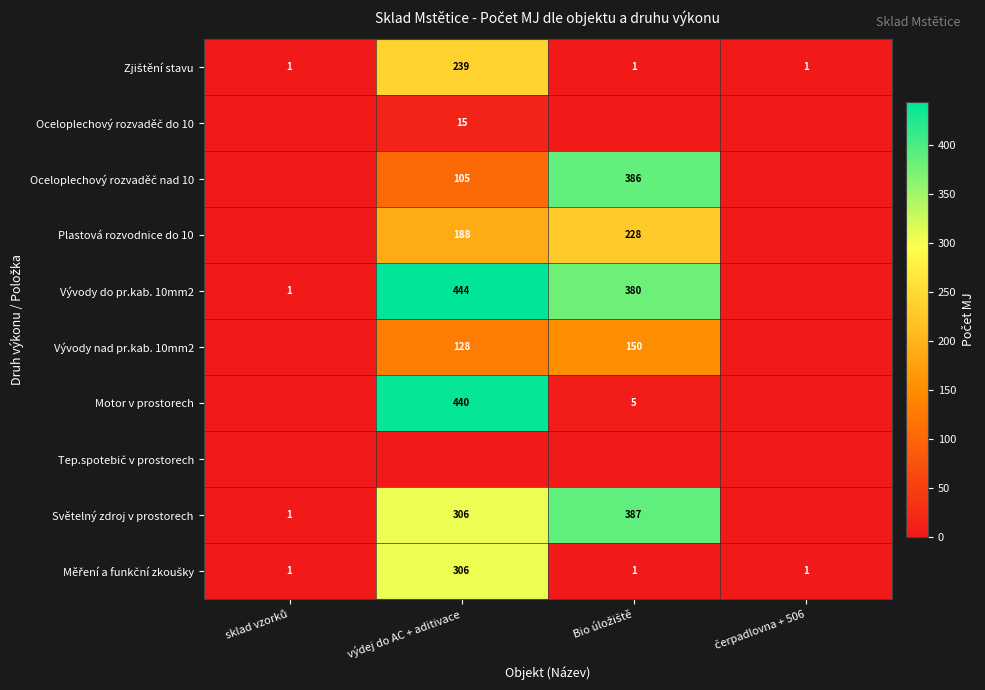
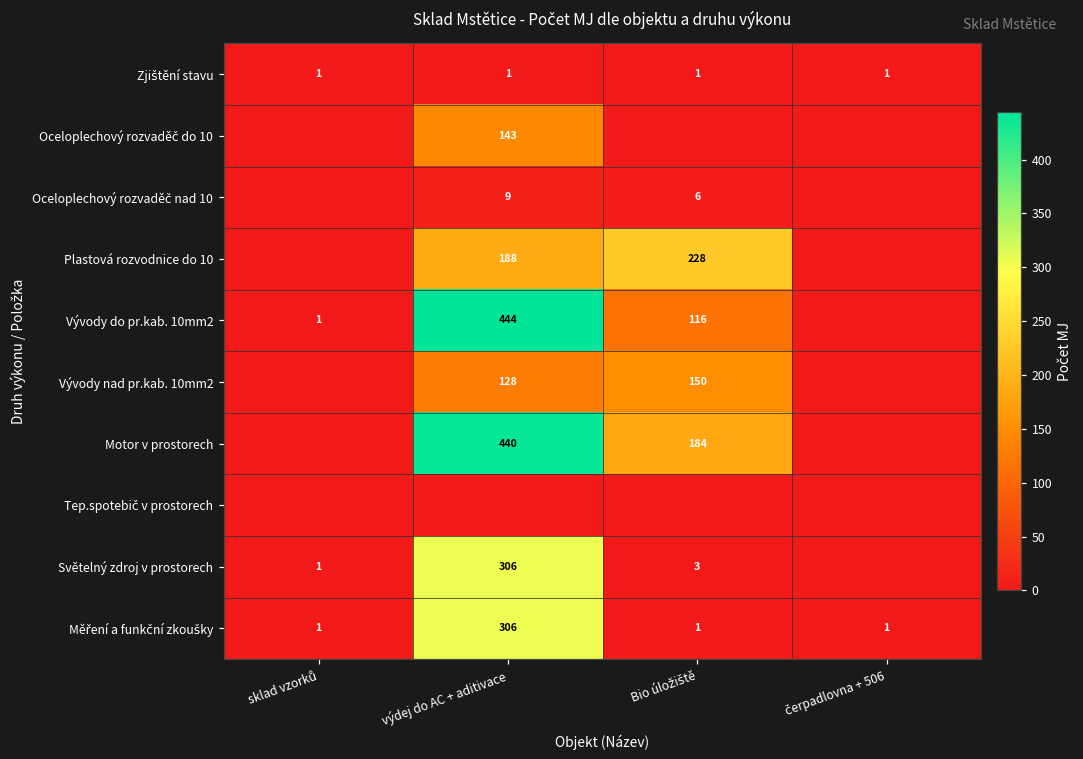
  {
    "Zjištění stavu": {
      "sklad vzorků": 1,
-     "výdej do AC + aditivace": 239,
+     "výdej do AC + aditivace": 1,
      "Bio úložiště": 1,
      "čerpadlovna + 506": 1
    },
    "Oceloplechový rozvaděč do 10": {
-     "výdej do AC + aditivace": 15
+     "výdej do AC + aditivace": 143
    },
    "Oceloplechový rozvaděč nad 10": {
-     "výdej do AC + aditivace": 105,
-     "Bio úložiště": 386
+     "výdej do AC + aditivace": 9,
+     "Bio úložiště": 6
    },
    "Plastová rozvodnice do 10": {
      "výdej do AC + aditivace": 188,
      "Bio úložiště": 228
    },
    "Vývody do pr.kab. 10mm2": {
      "sklad vzorků": 1,
      "výdej do AC + aditivace": 444,
-     "Bio úložiště": 380
+     "Bio úložiště": 116
    },
    "Vývody nad pr.kab. 10mm2": {
      "výdej do AC + aditivace": 128,
      "Bio úložiště": 150
    },
    "Motor v prostorech": {
      "výdej do AC + aditivace": 440,
-     "Bio úložiště": 5
+     "Bio úložiště": 184
    },
    "Světelný zdroj v prostorech": {
      "sklad vzorků": 1,
      "výdej do AC + aditivace": 306,
-     "Bio úložiště": 387
+     "Bio úložiště": 3
    },
    "Měření a funkční zkoušky": {
      "sklad vzorků": 1,
      "výdej do AC + aditivace": 306,
      "Bio úložiště": 1,
      "čerpadlovna + 506": 1
    }
  }
